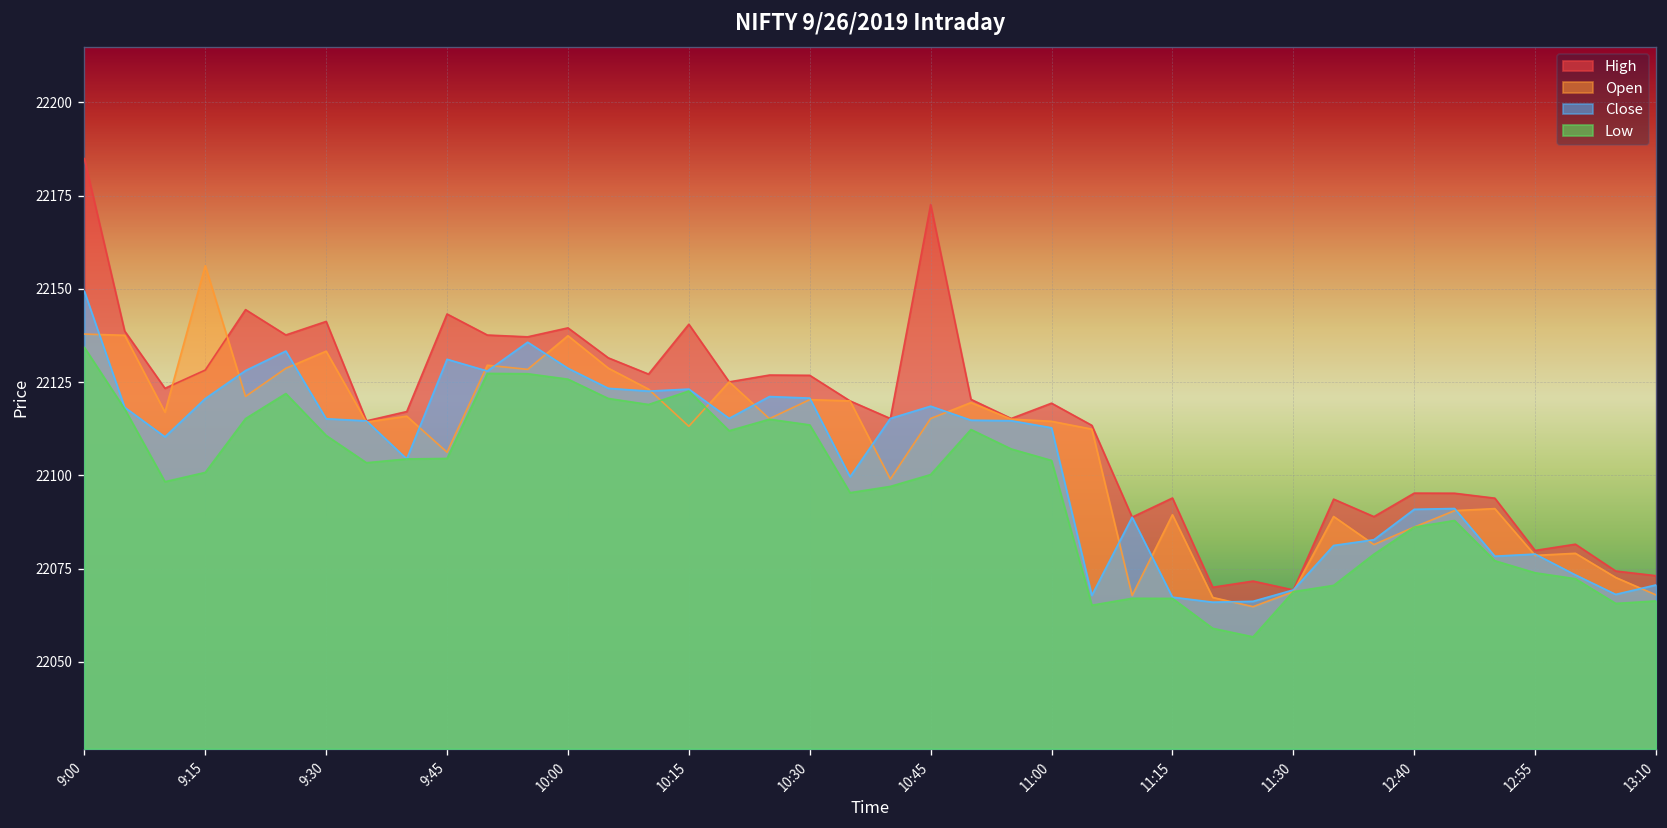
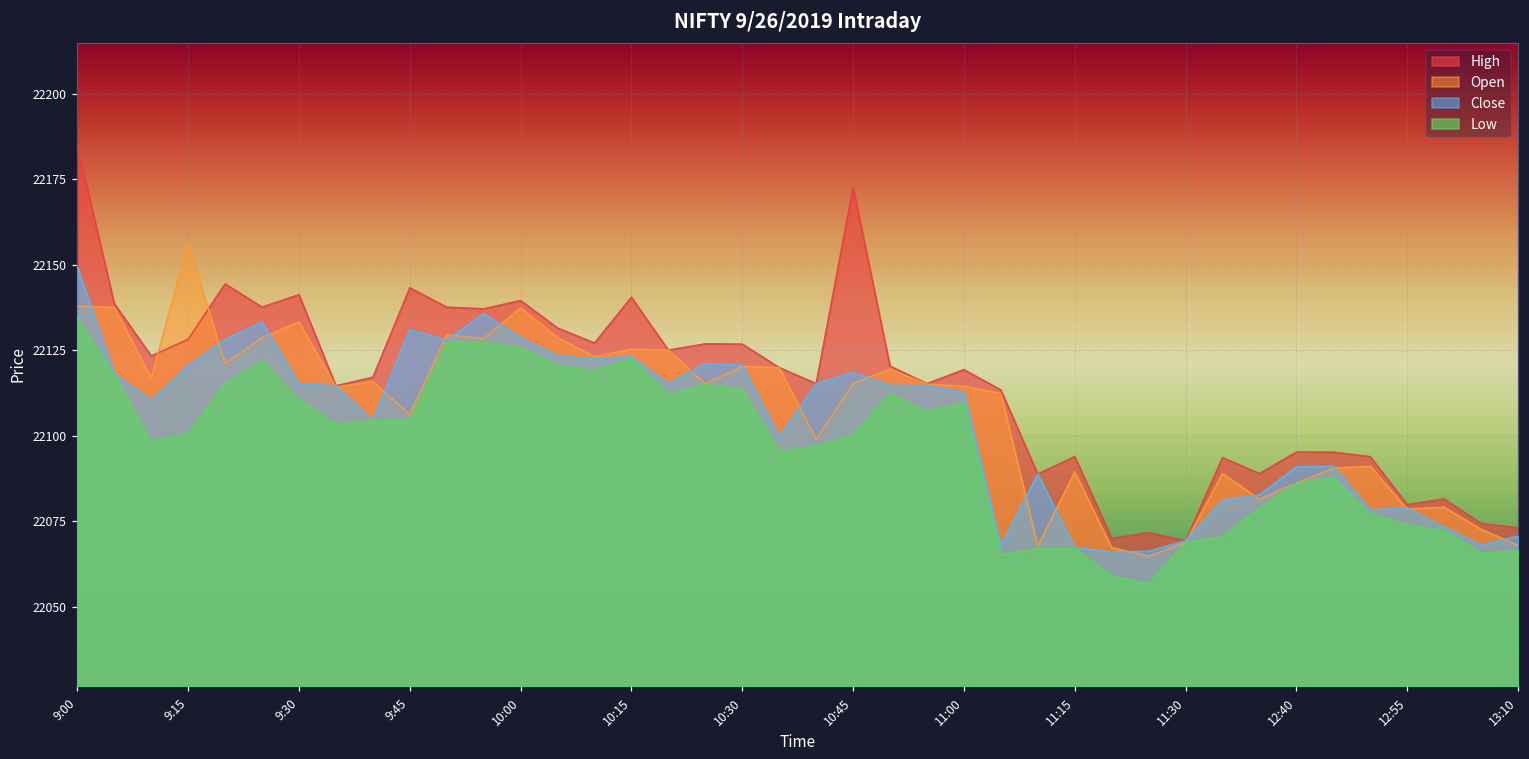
  {
    "High": {
      "9:00": 22185,
      "9:15": 22128,
      "9:30": 22141,
      "9:45": 22143,
      "10:00": 22140,
      "10:15": 22141,
      "10:30": 22127,
      "10:45": 22173,
      "11:00": 22119,
      "11:15": 22094,
      "12:40": 22095,
      "12:55": 22080,
      "13:10": 22073
    },
    "Open": {
      "9:00": 22138,
      "9:15": 22156,
      "9:30": 22133,
      "9:45": 22106,
      "10:00": 22137,
-     "10:15": 22113,
+     "10:15": 22125,
      "10:45": 22115,
      "11:00": 22114,
      "11:15": 22089,
      "13:10": 22068
    },
    "Close": {
      "9:00": 22149,
      "9:15": 22121,
      "9:30": 22115,
      "9:45": 22131,
      "10:00": 22129,
      "10:45": 22119,
      "11:00": 22113,
      "12:40": 22091,
      "13:10": 22071
    },
    "Low": {
      "9:00": 22134,
      "9:15": 22101,
      "9:30": 22111,
      "9:45": 22105,
      "10:00": 22126,
      "10:30": 22114,
      "10:45": 22100,
-     "11:00": 22104,
+     "11:00": 22110,
      "12:55": 22074,
      "13:10": 22066
    }
  }
